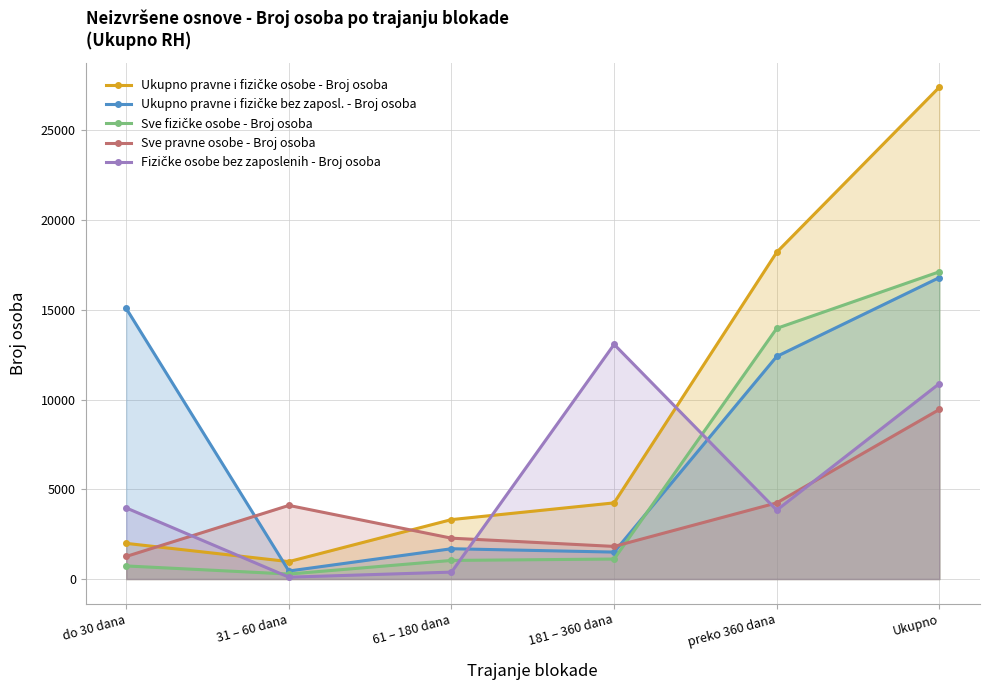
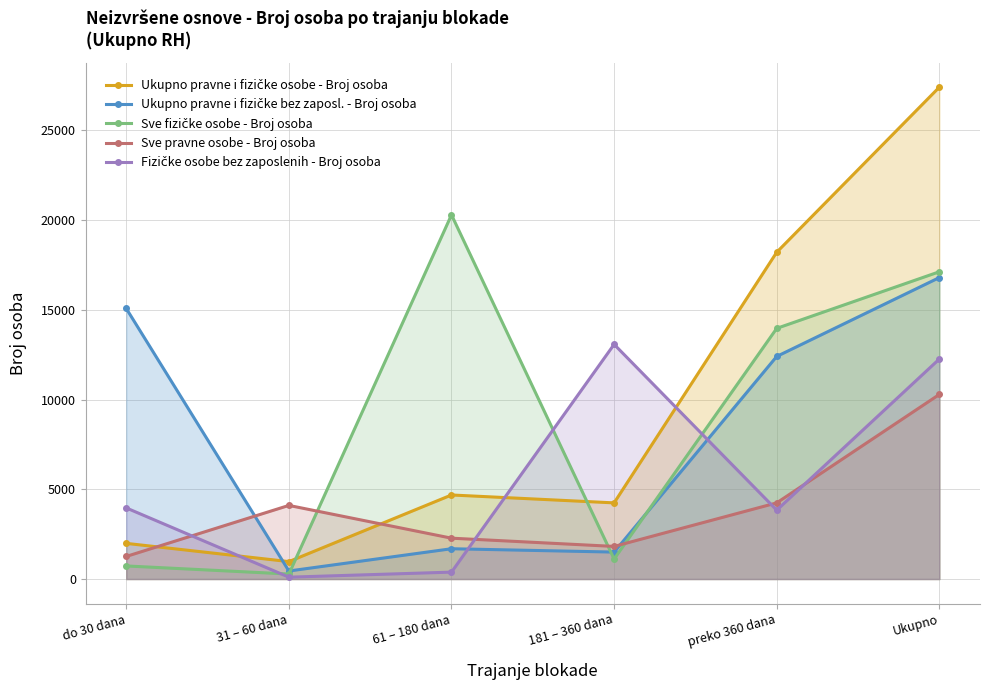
  {
    "Ukupno pravne i fizičke osobe - Broj osoba": {
      "do 30 dana": 2000,
      "31 – 60 dana": 1000,
-     "61 – 180 dana": 3300,
+     "61 – 180 dana": 4700,
      "181 – 360 dana": 4200,
      "preko 360 dana": 18200,
      "Ukupno": 27400
    },
    "Ukupno pravne i fizičke bez zaposl. - Broj osoba": {
      "do 30 dana": 15100,
      "31 – 60 dana": 400,
      "61 – 180 dana": 1700,
      "181 – 360 dana": 1500,
      "preko 360 dana": 12400,
      "Ukupno": 16800
    },
    "Sve fizičke osobe - Broj osoba": {
      "do 30 dana": 700,
      "31 – 60 dana": 300,
-     "61 – 180 dana": 1000,
+     "61 – 180 dana": 20300,
      "181 – 360 dana": 1100,
      "preko 360 dana": 14000,
      "Ukupno": 17100
    },
    "Sve pravne osobe - Broj osoba": {
      "do 30 dana": 1300,
      "31 – 60 dana": 4100,
      "61 – 180 dana": 2300,
      "181 – 360 dana": 1800,
      "preko 360 dana": 4200,
-     "Ukupno": 9400
+     "Ukupno": 10300
    },
    "Fizičke osobe bez zaposlenih - Broj osoba": {
      "do 30 dana": 4000,
      "31 – 60 dana": 100,
      "61 – 180 dana": 400,
      "181 – 360 dana": 13100,
      "preko 360 dana": 3800,
-     "Ukupno": 10900
+     "Ukupno": 12300
    }
  }
